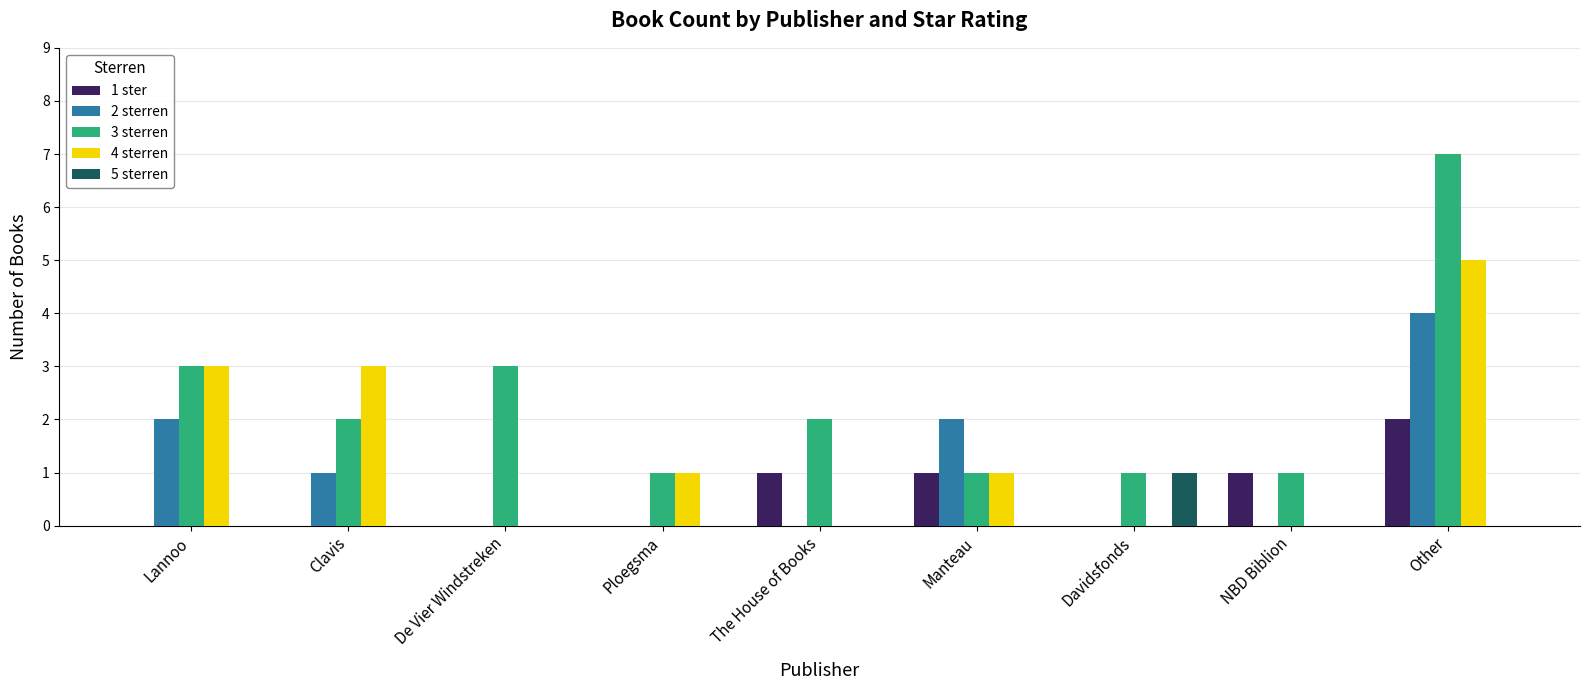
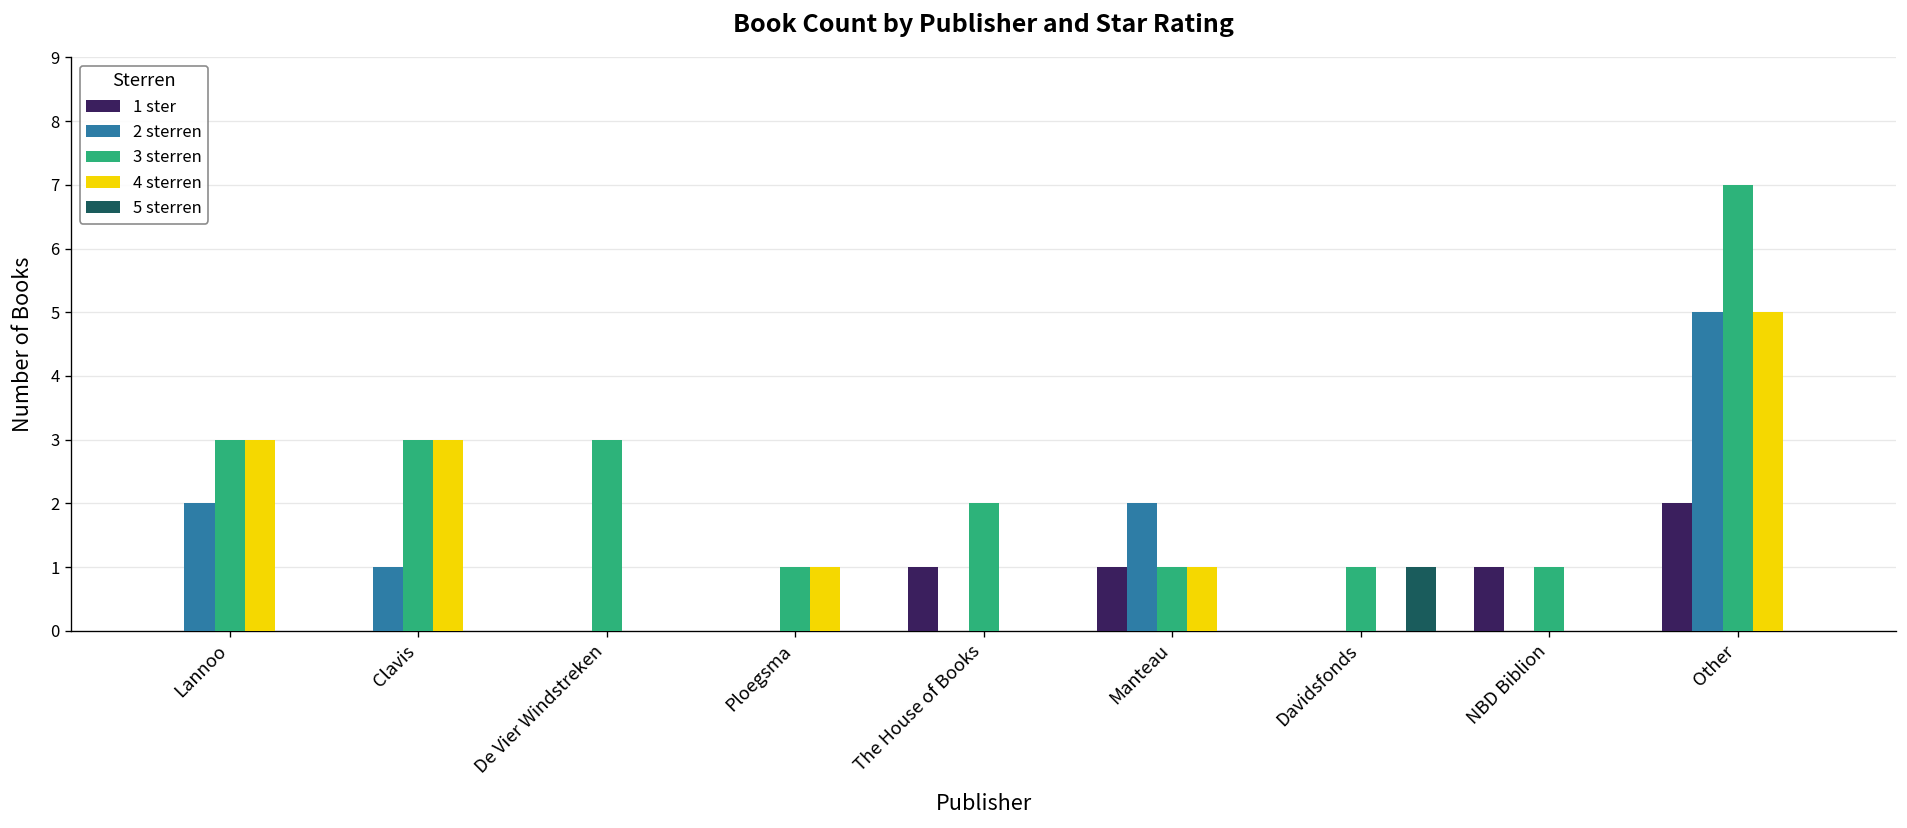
  {
    "1 ster": {
      "Lannoo": 0,
      "Clavis": 0,
      "De Vier Windstreken": 0,
      "Ploegsma": 0,
      "The House of Books": 1,
      "Manteau": 1,
      "Davidsfonds": 0,
      "NBD Biblion": 1,
      "Other": 2
    },
    "2 sterren": {
      "Lannoo": 2,
      "Clavis": 1,
      "De Vier Windstreken": 0,
      "Ploegsma": 0,
      "The House of Books": 0,
      "Manteau": 2,
      "Davidsfonds": 0,
      "NBD Biblion": 0,
-     "Other": 4
+     "Other": 5
    },
    "3 sterren": {
      "Lannoo": 3,
-     "Clavis": 2,
+     "Clavis": 3,
      "De Vier Windstreken": 3,
      "Ploegsma": 1,
      "The House of Books": 2,
      "Manteau": 1,
      "Davidsfonds": 1,
      "NBD Biblion": 1,
      "Other": 7
    },
    "4 sterren": {
      "Lannoo": 3,
      "Clavis": 3,
      "De Vier Windstreken": 0,
      "Ploegsma": 1,
      "The House of Books": 0,
      "Manteau": 1,
      "Davidsfonds": 0,
      "NBD Biblion": 0,
      "Other": 5
    },
    "5 sterren": {
      "Lannoo": 0,
      "Clavis": 0,
      "De Vier Windstreken": 0,
      "Ploegsma": 0,
      "The House of Books": 0,
      "Manteau": 0,
      "Davidsfonds": 1,
      "NBD Biblion": 0,
      "Other": 0
    }
  }
